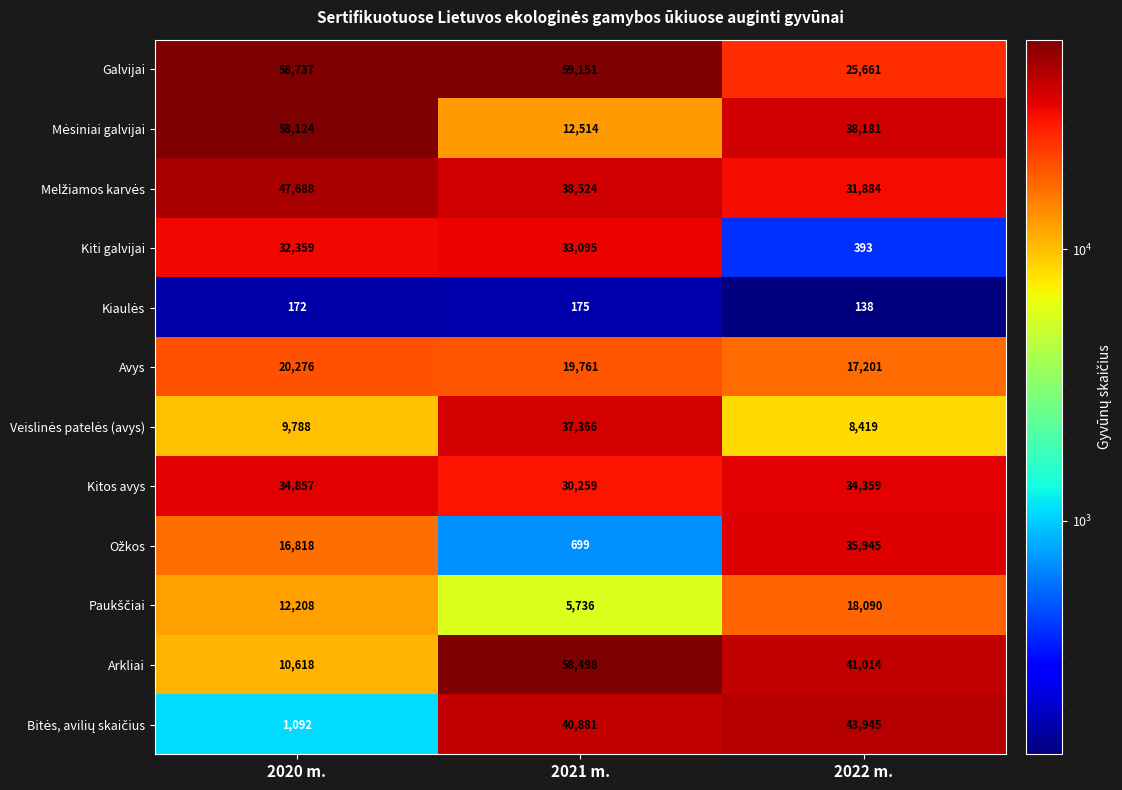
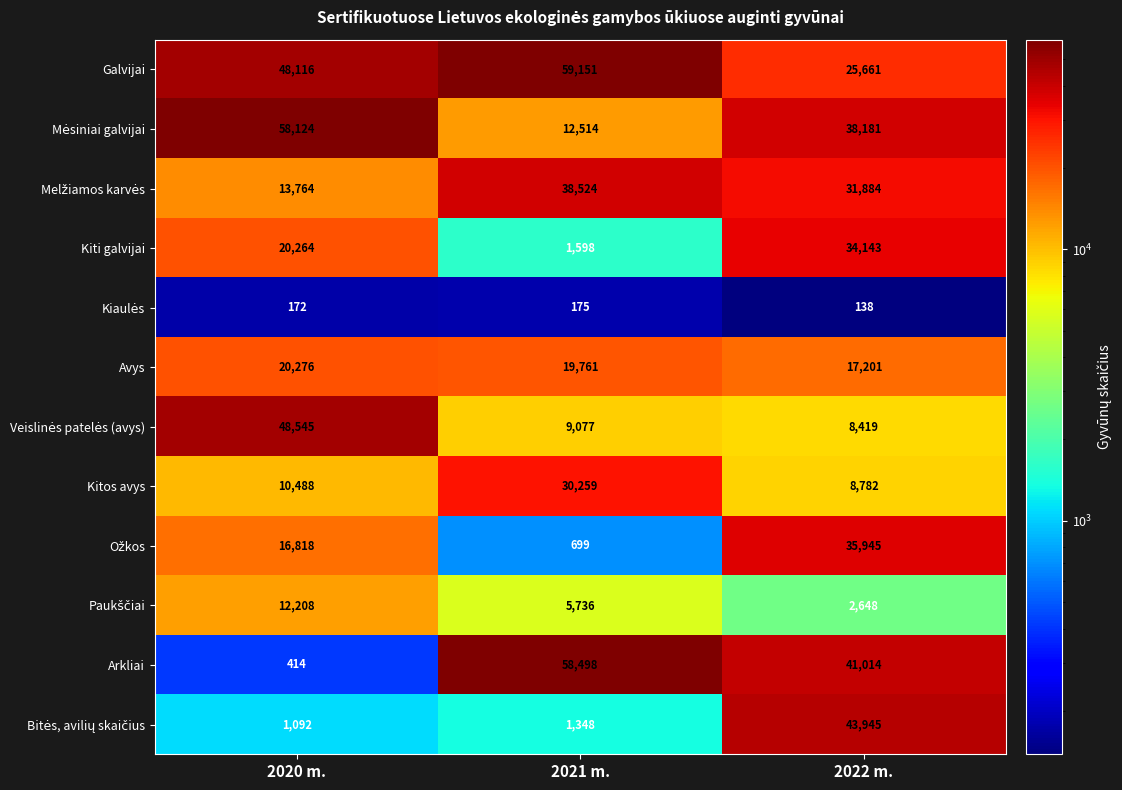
  {
    "Galvijai": {
-     "2020 m.": "58,737",
+     "2020 m.": "48,116",
      "2021 m.": "59,151",
      "2022 m.": "25,661"
    },
    "Mėsiniai galvijai": {
      "2020 m.": "58,124",
      "2021 m.": "12,514",
      "2022 m.": "38,181"
    },
    "Melžiamos karvės": {
-     "2020 m.": "47,688",
+     "2020 m.": "13,764",
      "2021 m.": "38,524",
      "2022 m.": "31,884"
    },
    "Kiti galvijai": {
-     "2020 m.": "32,359",
-     "2021 m.": "33,095",
-     "2022 m.": "393"
+     "2020 m.": "20,264",
+     "2021 m.": "1,598",
+     "2022 m.": "34,143"
    },
    "Kiaulės": {
      "2020 m.": "172",
      "2021 m.": "175",
      "2022 m.": "138"
    },
    "Avys": {
      "2020 m.": "20,276",
      "2021 m.": "19,761",
      "2022 m.": "17,201"
    },
    "Veislinės patelės (avys)": {
-     "2020 m.": "9,788",
-     "2021 m.": "37,366",
+     "2020 m.": "48,545",
+     "2021 m.": "9,077",
      "2022 m.": "8,419"
    },
    "Kitos avys": {
-     "2020 m.": "34,857",
+     "2020 m.": "10,488",
      "2021 m.": "30,259",
-     "2022 m.": "34,359"
+     "2022 m.": "8,782"
    },
    "Ožkos": {
      "2020 m.": "16,818",
      "2021 m.": "699",
      "2022 m.": "35,945"
    },
    "Paukščiai": {
      "2020 m.": "12,208",
      "2021 m.": "5,736",
-     "2022 m.": "18,090"
+     "2022 m.": "2,648"
    },
    "Arkliai": {
-     "2020 m.": "10,618",
+     "2020 m.": "414",
      "2021 m.": "58,498",
      "2022 m.": "41,014"
    },
    "Bitės, avilių skaičius": {
      "2020 m.": "1,092",
-     "2021 m.": "40,881",
+     "2021 m.": "1,348",
      "2022 m.": "43,945"
    }
  }
